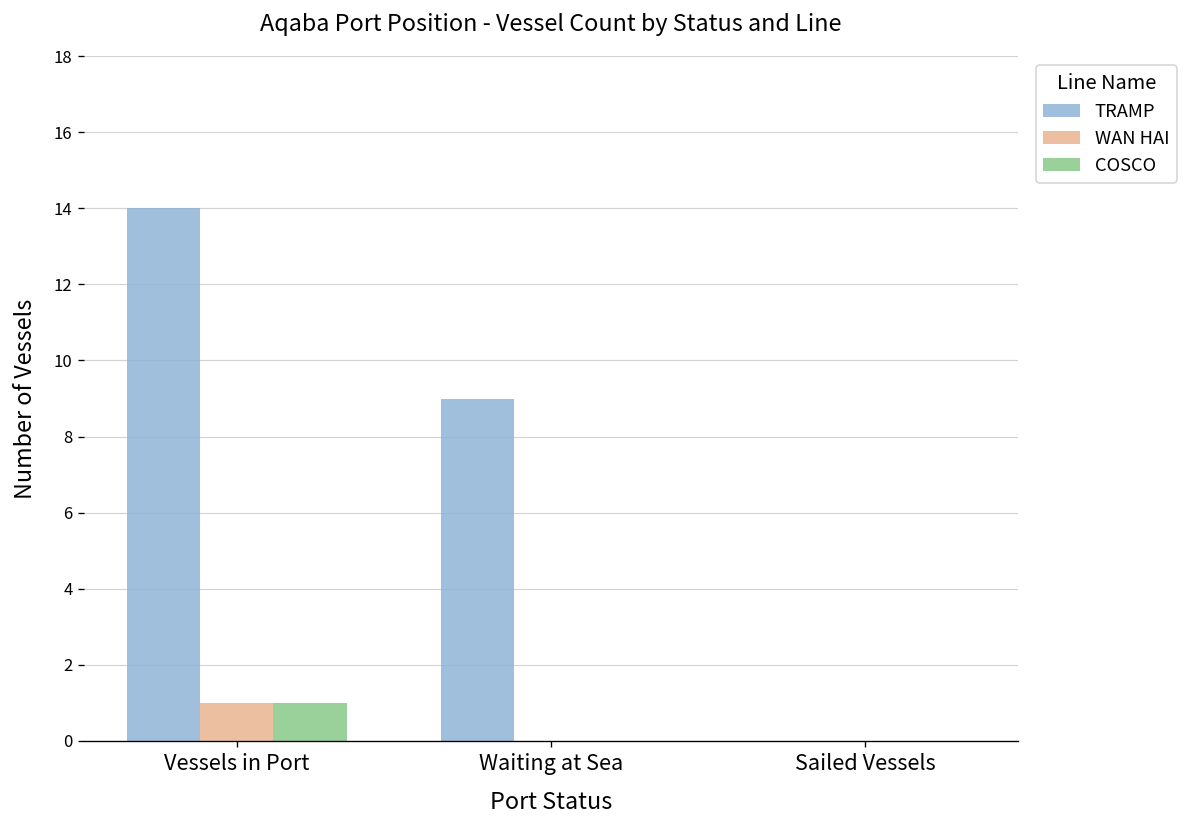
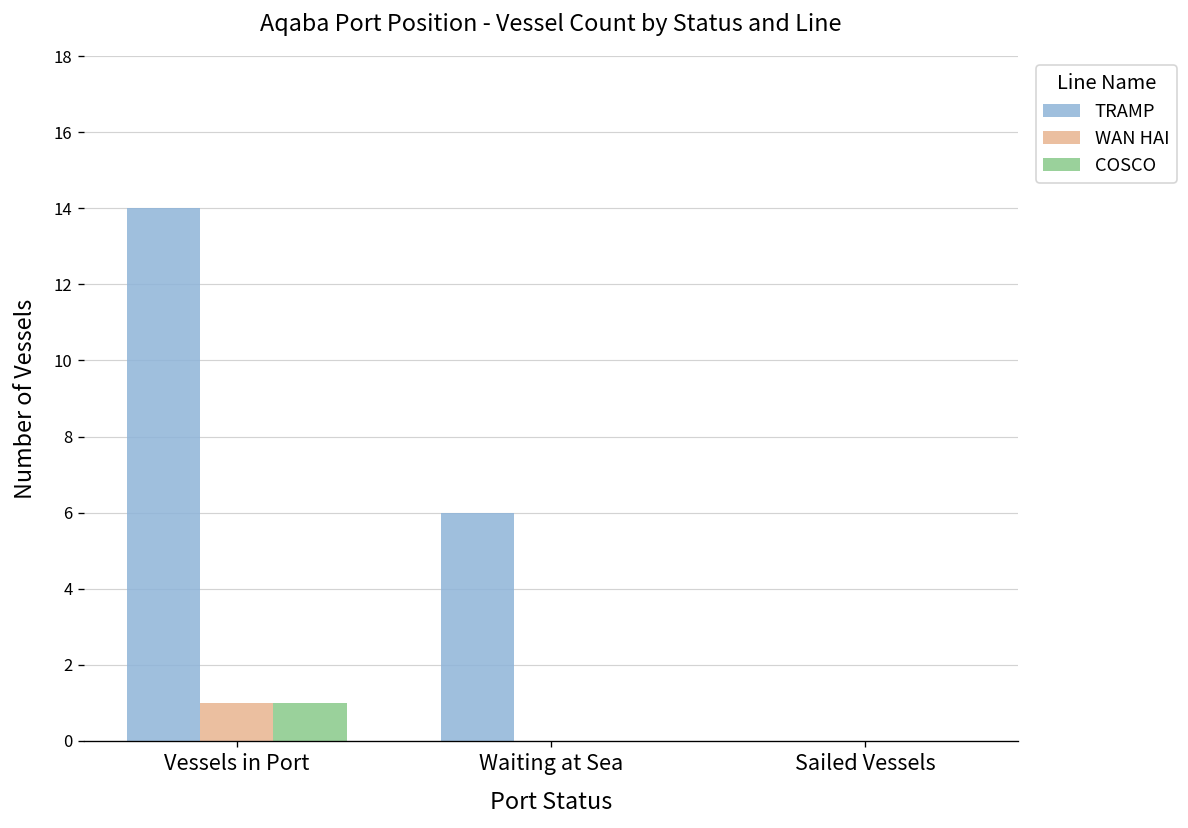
  {
    "TRAMP": {
      "Vessels in Port": 14,
-     "Waiting at Sea": 9,
+     "Waiting at Sea": 6,
      "Sailed Vessels": 0
    },
    "WAN HAI": {
      "Vessels in Port": 1,
      "Waiting at Sea": 0,
      "Sailed Vessels": 0
    },
    "COSCO": {
      "Vessels in Port": 1,
      "Waiting at Sea": 0,
      "Sailed Vessels": 0
    }
  }
